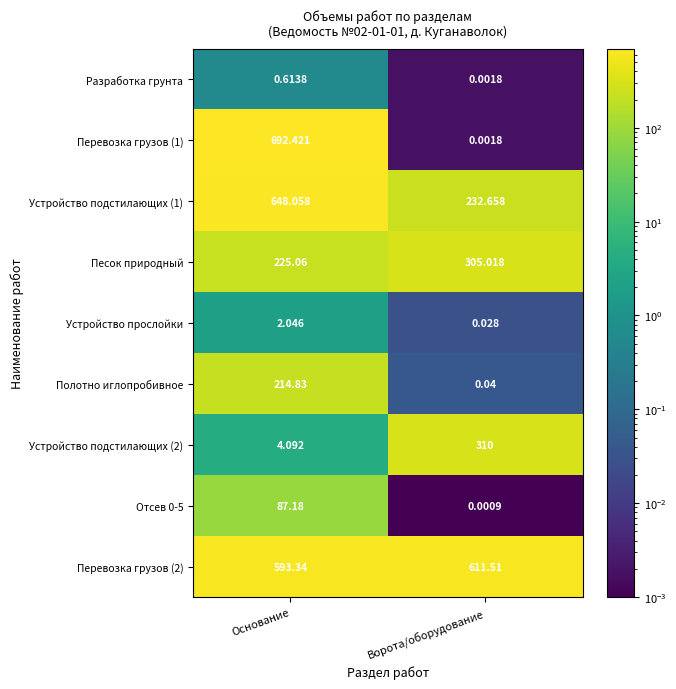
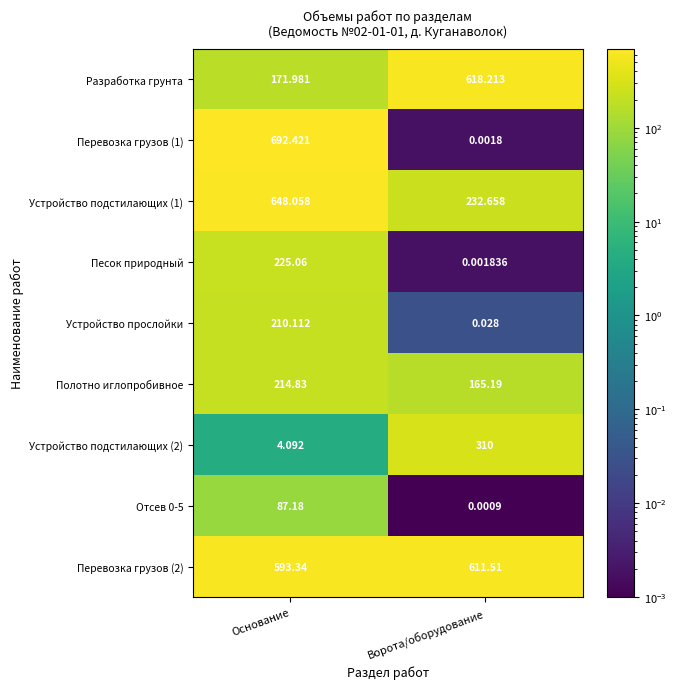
  {
    "Разработка грунта": {
-     "Основание": 0.6138,
-     "Ворота/оборудование": 0.0018
+     "Основание": 171.981,
+     "Ворота/оборудование": 618.213
    },
    "Перевозка грузов (1)": {
      "Основание": 692.421,
      "Ворота/оборудование": 0.0018
    },
    "Устройство подстилающих (1)": {
      "Основание": 648.058,
      "Ворота/оборудование": 232.658
    },
    "Песок природный": {
      "Основание": 225.06,
-     "Ворота/оборудование": 305.018
+     "Ворота/оборудование": 0.001836
    },
    "Устройство прослойки": {
-     "Основание": 2.046,
+     "Основание": 210.112,
      "Ворота/оборудование": 0.028
    },
    "Полотно иглопробивное": {
      "Основание": 214.83,
-     "Ворота/оборудование": 0.04
+     "Ворота/оборудование": 165.19
    },
    "Устройство подстилающих (2)": {
      "Основание": 4.092,
      "Ворота/оборудование": 310
    },
    "Отсев 0-5": {
      "Основание": 87.18,
      "Ворота/оборудование": 0.0009
    },
    "Перевозка грузов (2)": {
      "Основание": 593.34,
      "Ворота/оборудование": 611.51
    }
  }
